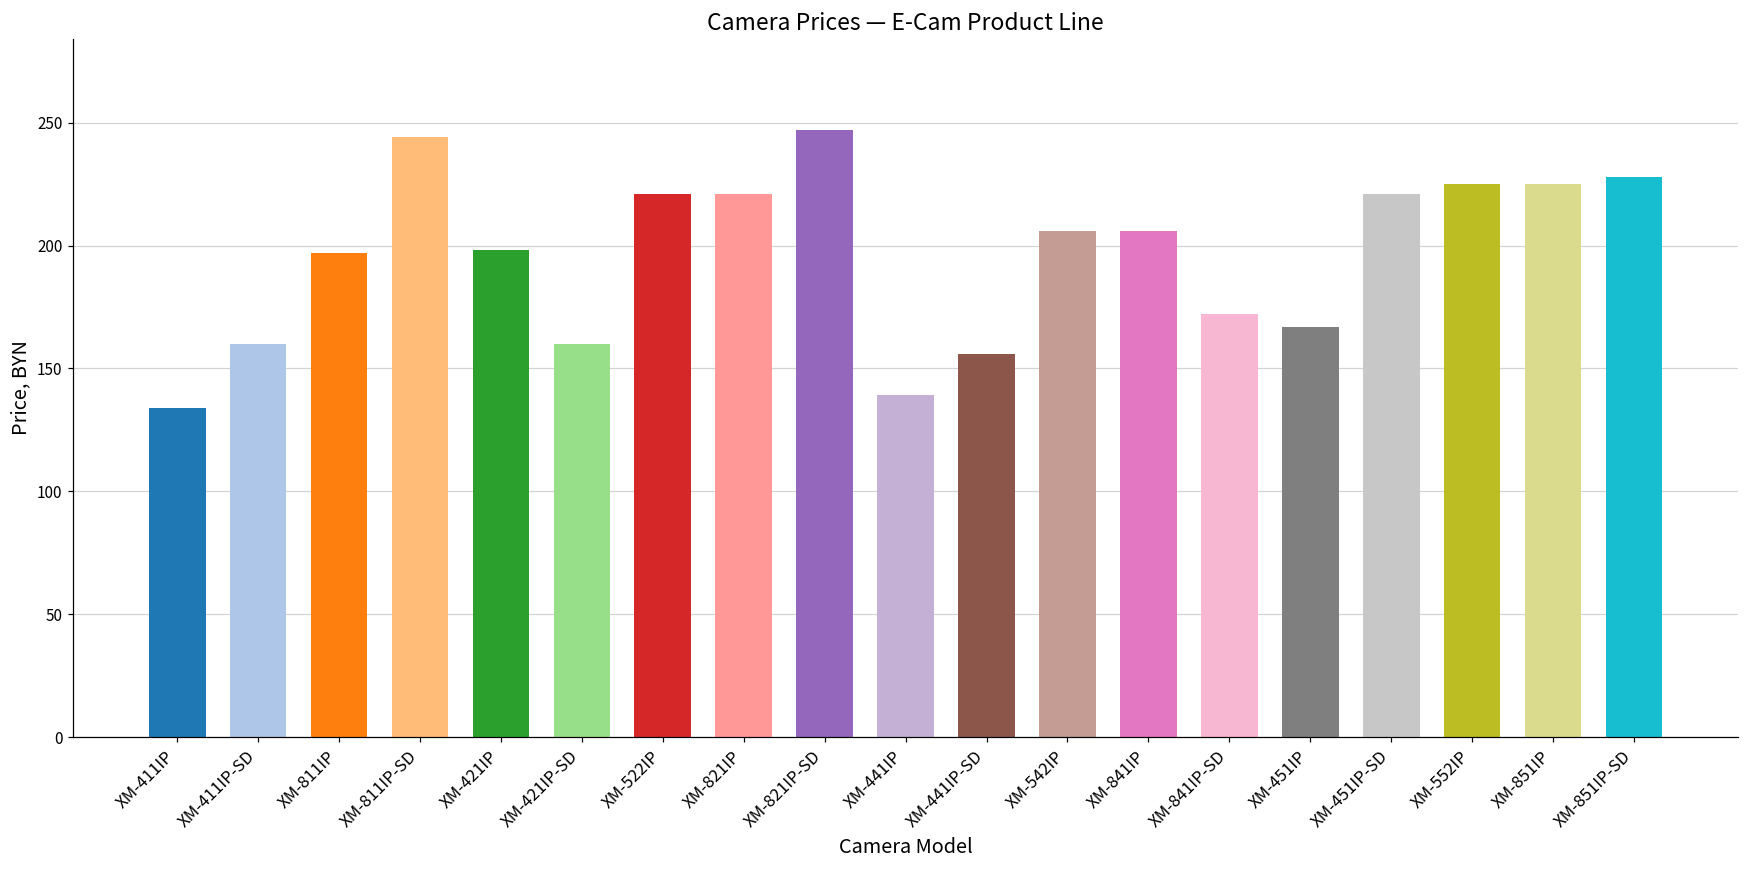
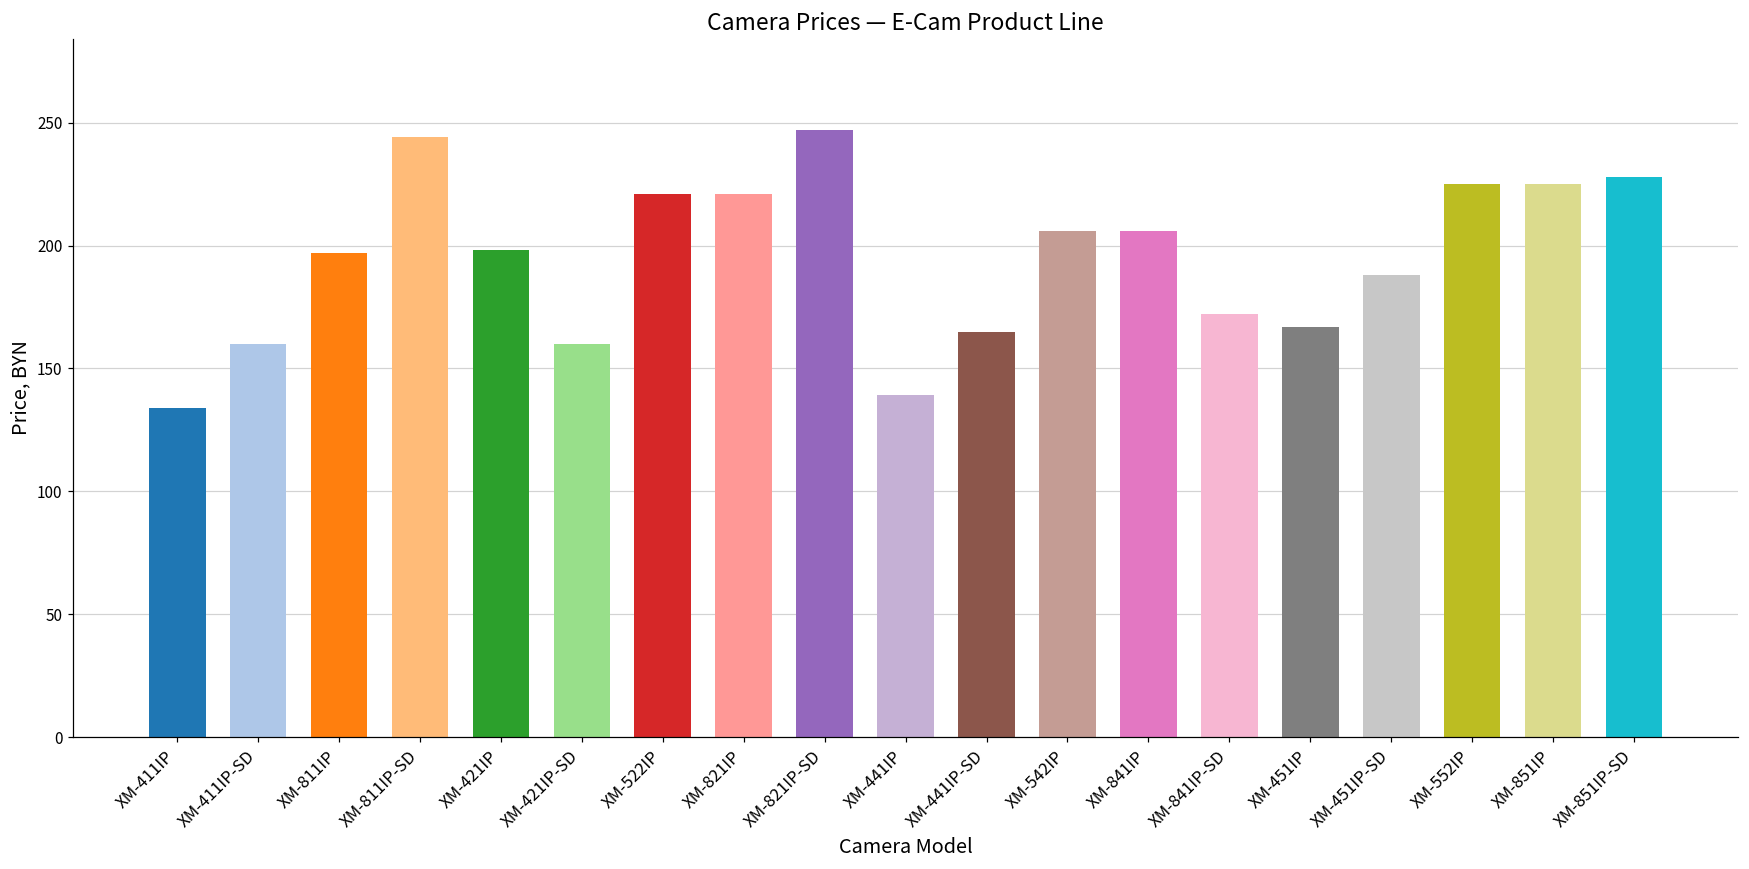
  {
    "XM-411IP": 134,
    "XM-411IP-SD": 160,
    "XM-811IP": 197,
    "XM-811IP-SD": 244,
    "XM-421IP": 198,
    "XM-421IP-SD": 160,
    "XM-522IP": 221,
    "XM-821IP": 221,
    "XM-821IP-SD": 247,
    "XM-441IP": 139,
-   "XM-441IP-SD": 156,
+   "XM-441IP-SD": 165,
    "XM-542IP": 206,
    "XM-841IP": 206,
    "XM-841IP-SD": 172,
    "XM-451IP": 167,
-   "XM-451IP-SD": 221,
+   "XM-451IP-SD": 188,
    "XM-552IP": 225,
    "XM-851IP": 225,
    "XM-851IP-SD": 228
  }
